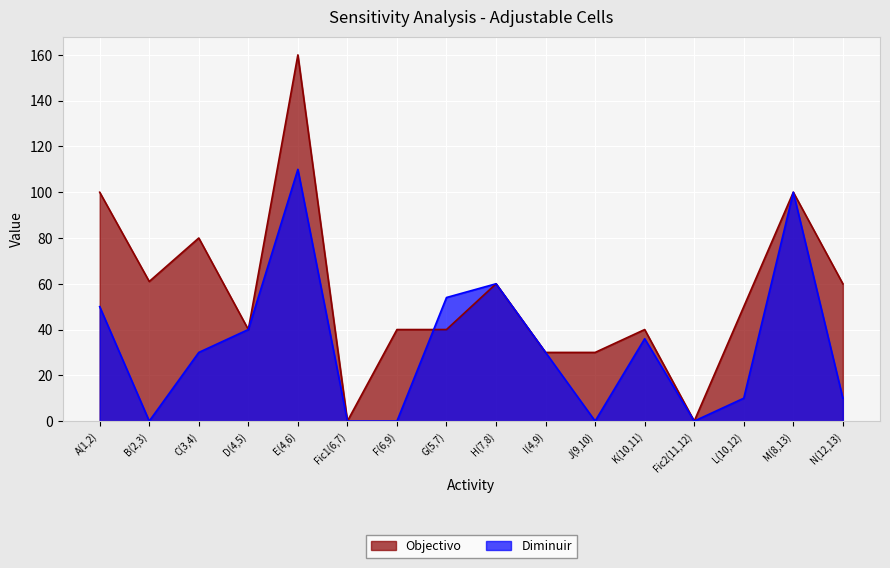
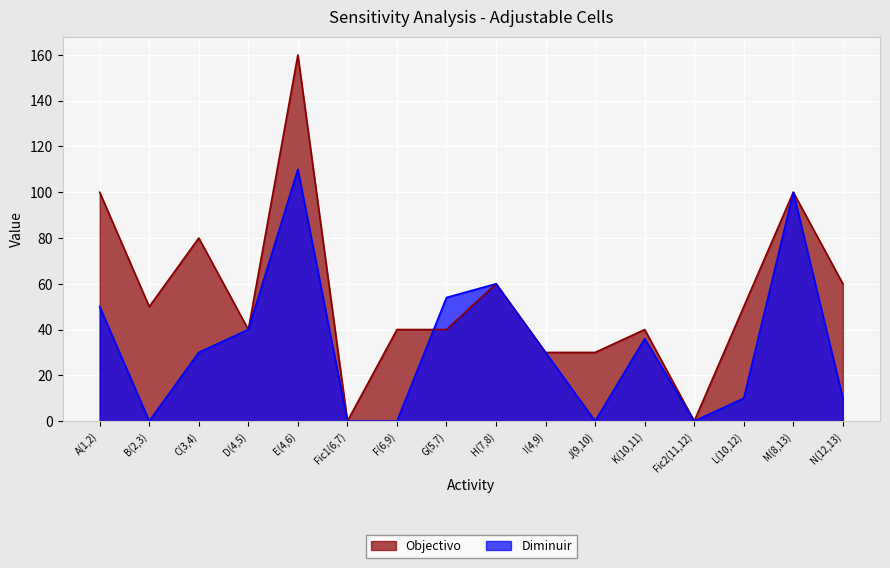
  {
    "Objectivo": {
      "A(1,2)": 100,
-     "B(2,3)": 61,
+     "B(2,3)": 50,
      "C(3,4)": 80,
      "E(4,6)": 160,
      "F(6,9)": 40,
      "G(5,7)": 40,
      "J(9,10)": 30,
      "K(10,11)": 40,
      "L(10,12)": 50,
      "N(12,13)": 60
    },
    "Diminuir": {
      "A(1,2)": 50,
      "B(2,3)": 0,
      "C(3,4)": 30,
      "E(4,6)": 110,
      "F(6,9)": 0,
      "G(5,7)": 54,
      "J(9,10)": 0,
      "K(10,11)": 36,
      "L(10,12)": 10,
      "N(12,13)": 10
    }
  }
